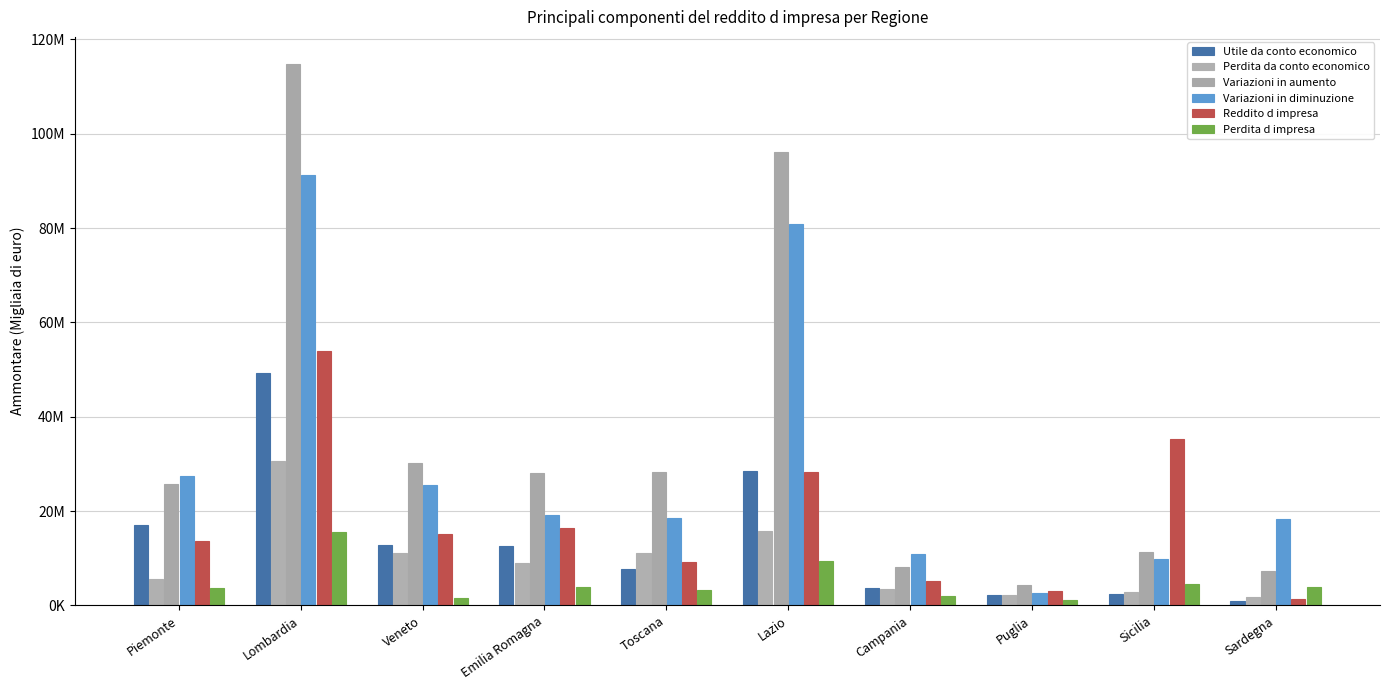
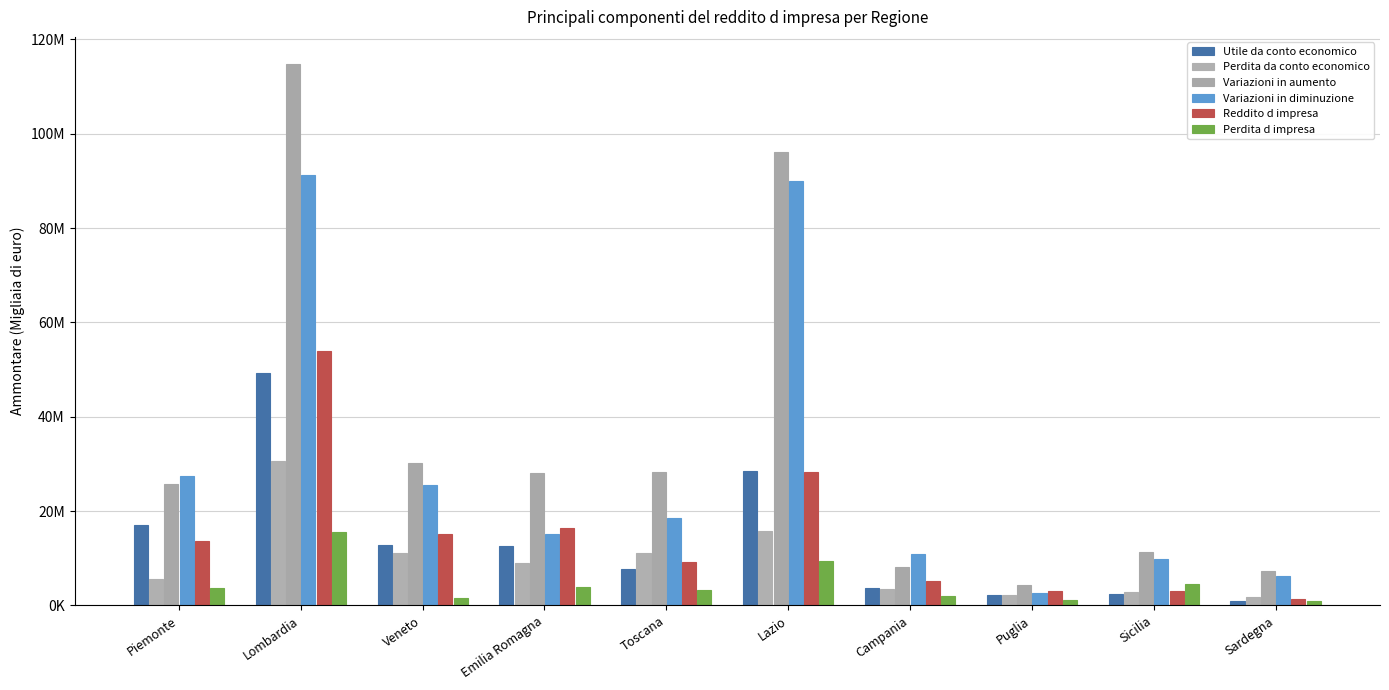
  {
    "Utile da conto economico": {
      "Piemonte": 17000000,
      "Lombardia": 49000000,
      "Veneto": 13000000,
      "Emilia Romagna": 13000000,
      "Toscana": 8000000,
      "Lazio": 29000000,
      "Campania": 4000000,
      "Puglia": 2000000,
      "Sicilia": 2000000,
      "Sardegna": 1000000
    },
    "Variazioni in diminuzione": {
      "Piemonte": 27000000,
      "Lombardia": 91000000,
      "Veneto": 25000000,
-     "Emilia Romagna": 19000000,
+     "Emilia Romagna": 15000000,
      "Toscana": 19000000,
-     "Lazio": 81000000,
+     "Lazio": 90000000,
      "Campania": 11000000,
      "Puglia": 3000000,
      "Sicilia": 10000000,
-     "Sardegna": 18000000
+     "Sardegna": 6000000
    },
    "Reddito d impresa": {
      "Piemonte": 14000000,
      "Lombardia": 54000000,
      "Veneto": 15000000,
      "Emilia Romagna": 16000000,
      "Toscana": 9000000,
      "Lazio": 28000000,
      "Campania": 5000000,
      "Puglia": 3000000,
-     "Sicilia": 35000000,
+     "Sicilia": 3000000,
      "Sardegna": 1000000
    },
    "Perdita d impresa": {
      "Piemonte": 4000000,
      "Lombardia": 16000000,
      "Veneto": 2000000,
      "Emilia Romagna": 4000000,
      "Toscana": 3000000,
      "Lazio": 9000000,
      "Campania": 2000000,
      "Puglia": 1000000,
      "Sicilia": 5000000,
-     "Sardegna": 4000000
+     "Sardegna": 1000000
    }
  }
